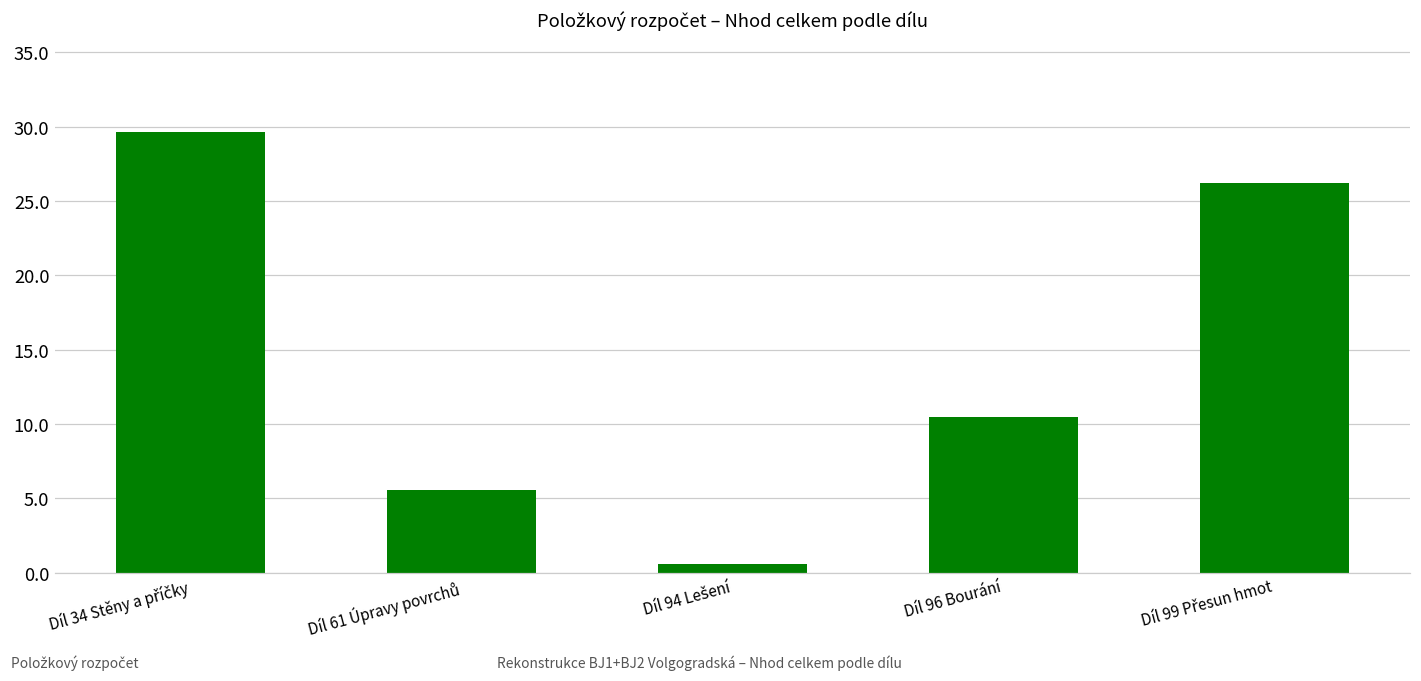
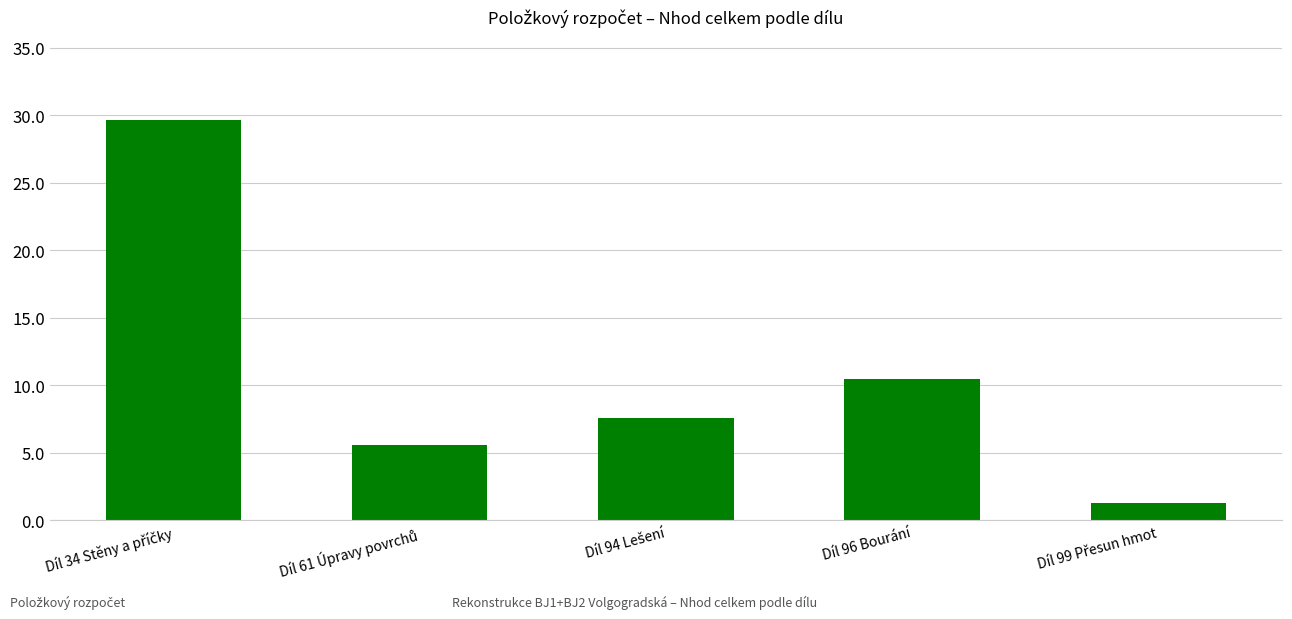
  {
    "Díl 34 Stěny a příčky": 29.6,
    "Díl 61 Úpravy povrchů": 5.6,
-   "Díl 94 Lešení": 0.6,
+   "Díl 94 Lešení": 7.6,
    "Díl 96 Bourání": 10.5,
-   "Díl 99 Přesun hmot": 26.2
+   "Díl 99 Přesun hmot": 1.3
  }
